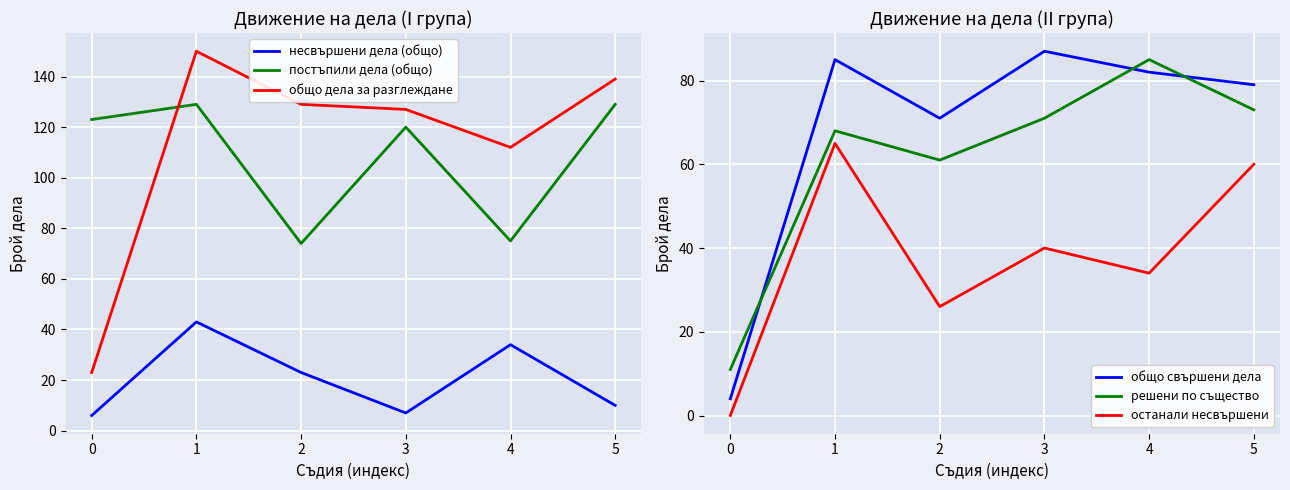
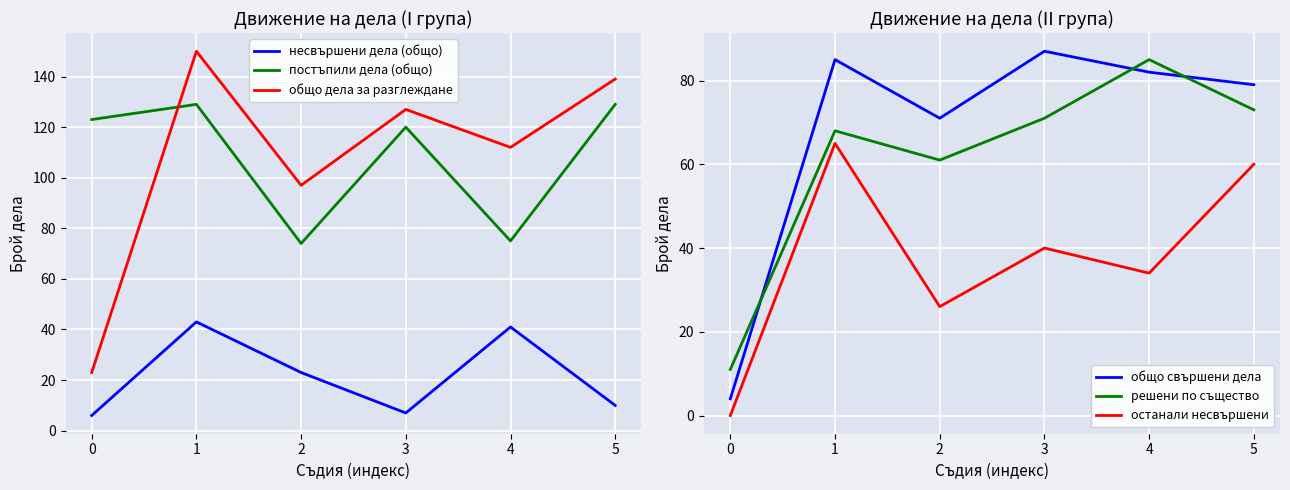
  {
    "Движение на дела (I група)": {
      "несвършени дела (общо)": {
        "0": 6,
        "1": 43,
        "2": 23,
        "3": 7,
-       "4": 34,
+       "4": 41,
        "5": 10
      },
      "постъпили дела (общо)": {
        "0": 123,
        "1": 129,
        "2": 74,
        "3": 120,
        "4": 75,
        "5": 129
      },
      "общо дела за разглеждане": {
        "0": 23,
        "1": 150,
-       "2": 129,
+       "2": 97,
        "3": 127,
        "4": 112,
        "5": 139
      }
    },
    "Движение на дела (II група)": {
      "общо свършени дела": {
        "0": 4,
        "1": 85,
        "2": 71,
        "3": 87,
        "4": 82,
        "5": 79
      },
      "решени по същество": {
        "0": 11,
        "1": 68,
        "2": 61,
        "3": 71,
        "4": 85,
        "5": 73
      },
      "останали несвършени": {
        "0": 0,
        "1": 65,
        "2": 26,
        "3": 40,
        "4": 34,
        "5": 60
      }
    }
  }
